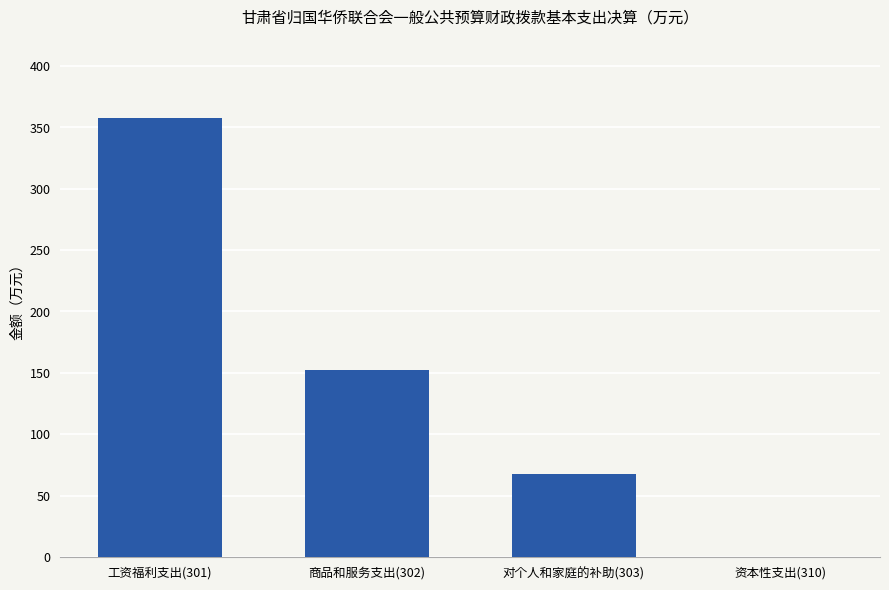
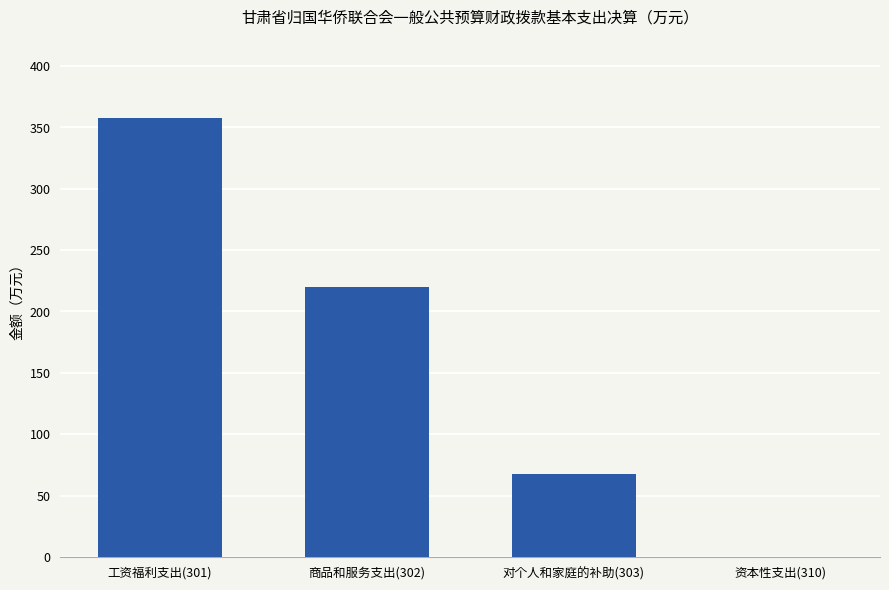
  {
    "工资福利支出(301)": 357,
-   "商品和服务支出(302)": 152,
+   "商品和服务支出(302)": 220,
    "对个人和家庭的补助(303)": 68,
    "资本性支出(310)": 0
  }
